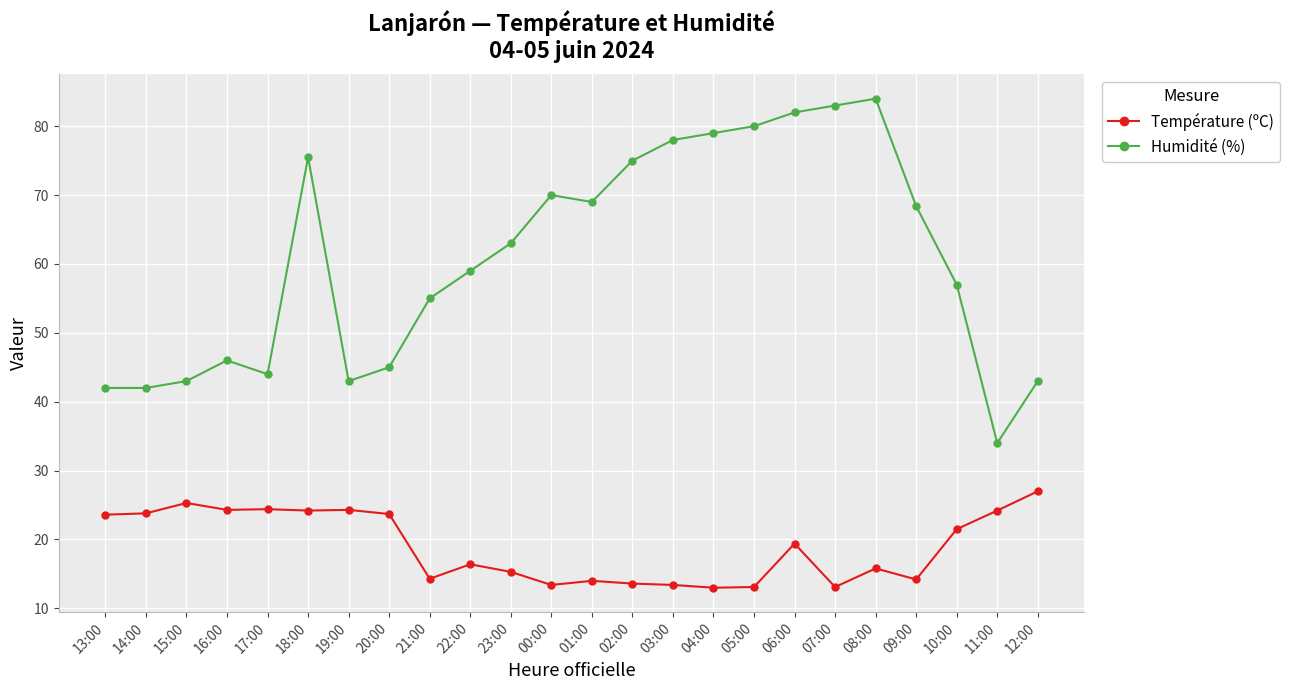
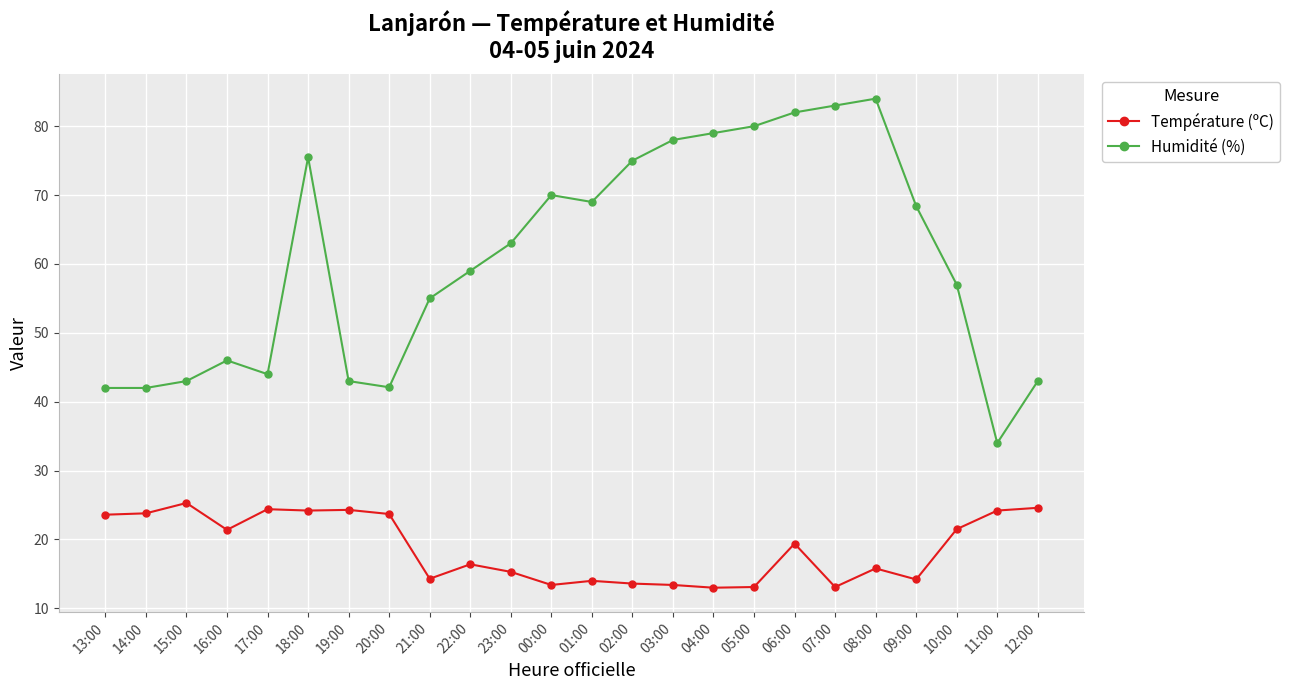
  {
    "Température (ºC)": {
      "13:00": 24,
      "14:00": 24,
      "15:00": 25,
-     "16:00": 24,
+     "16:00": 21,
      "17:00": 24,
      "18:00": 24,
      "19:00": 24,
      "20:00": 24,
      "21:00": 14,
      "22:00": 16,
      "23:00": 15,
      "00:00": 13,
      "01:00": 14,
      "02:00": 14,
      "03:00": 13,
      "04:00": 13,
      "05:00": 13,
      "06:00": 19,
      "07:00": 13,
      "08:00": 16,
      "09:00": 14,
      "10:00": 22,
      "11:00": 24,
-     "12:00": 27
+     "12:00": 25
    },
    "Humidité (%)": {
      "13:00": 42,
      "14:00": 42,
      "15:00": 43,
      "16:00": 46,
      "17:00": 44,
      "18:00": 76,
      "19:00": 43,
-     "20:00": 45,
+     "20:00": 42,
      "21:00": 55,
      "22:00": 59,
      "23:00": 63,
      "00:00": 70,
      "01:00": 69,
      "02:00": 75,
      "03:00": 78,
      "04:00": 79,
      "05:00": 80,
      "06:00": 82,
      "07:00": 83,
      "08:00": 84,
      "09:00": 68,
      "10:00": 57,
      "11:00": 34,
      "12:00": 43
    }
  }
